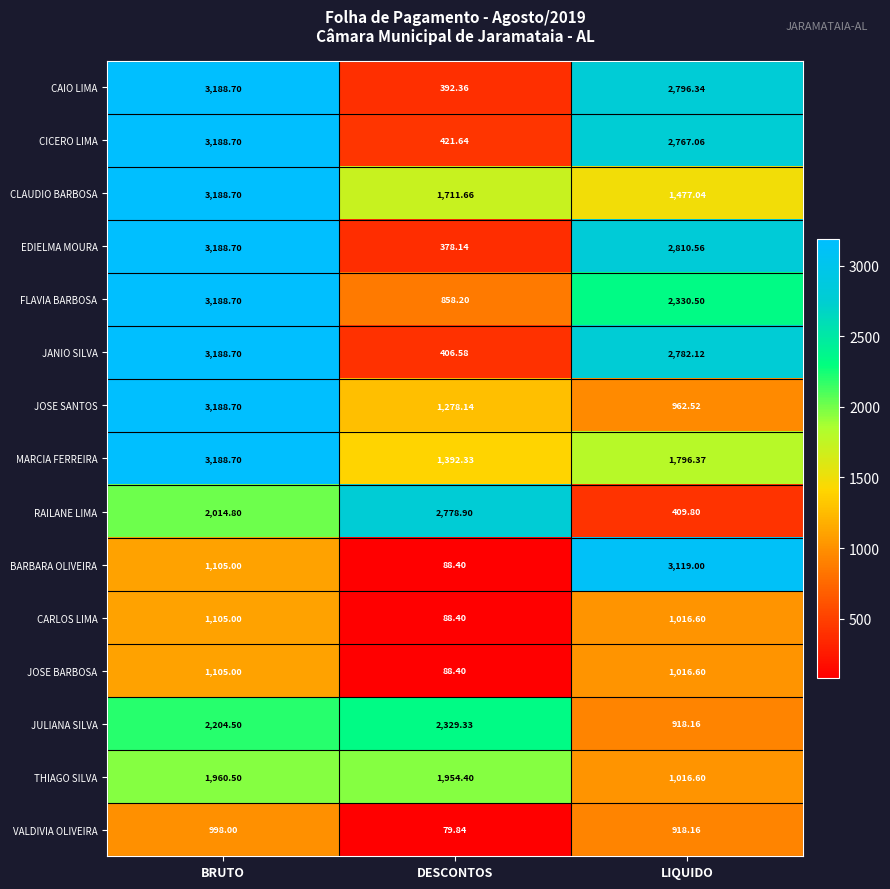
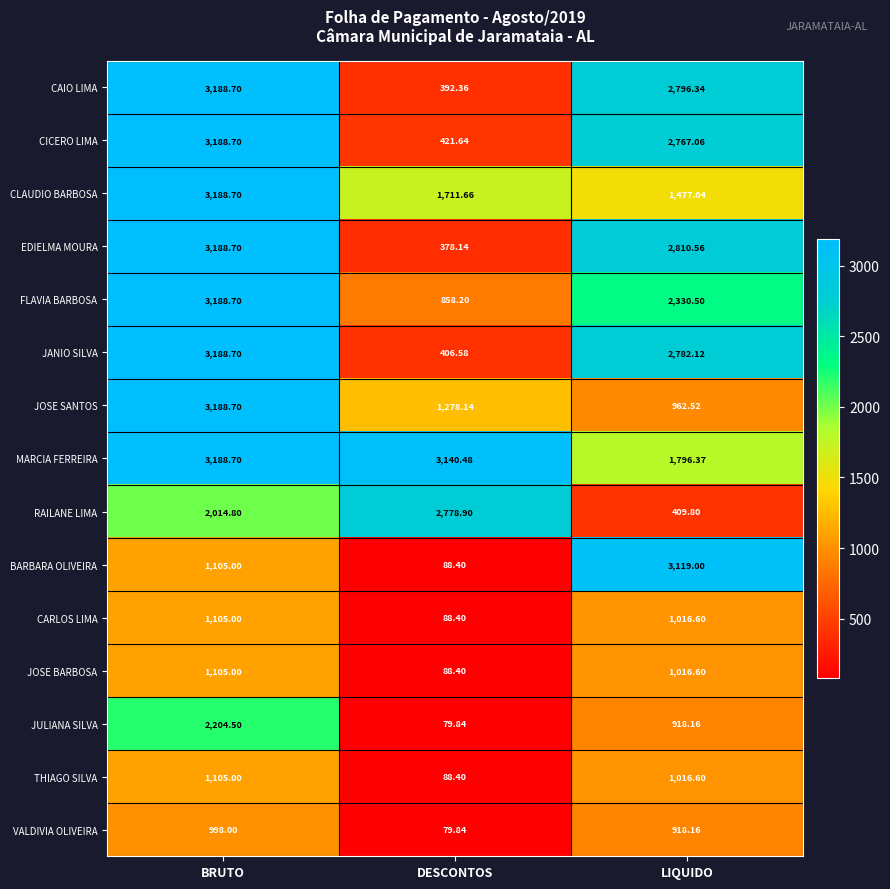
  {
    "CAIO LIMA": {
      "BRUTO": "3,188.70",
      "DESCONTOS": "392.36",
      "LIQUIDO": "2,796.34"
    },
    "CICERO LIMA": {
      "BRUTO": "3,188.70",
      "DESCONTOS": "421.64",
      "LIQUIDO": "2,767.06"
    },
    "CLAUDIO BARBOSA": {
      "BRUTO": "3,188.70",
      "DESCONTOS": "1,711.66",
      "LIQUIDO": "1,477.04"
    },
    "EDIELMA MOURA": {
      "BRUTO": "3,188.70",
      "DESCONTOS": "378.14",
      "LIQUIDO": "2,810.56"
    },
    "FLAVIA BARBOSA": {
      "BRUTO": "3,188.70",
      "DESCONTOS": "858.20",
      "LIQUIDO": "2,330.50"
    },
    "JANIO SILVA": {
      "BRUTO": "3,188.70",
      "DESCONTOS": "406.58",
      "LIQUIDO": "2,782.12"
    },
    "JOSE SANTOS": {
      "BRUTO": "3,188.70",
      "DESCONTOS": "1,278.14",
      "LIQUIDO": "962.52"
    },
    "MARCIA FERREIRA": {
      "BRUTO": "3,188.70",
-     "DESCONTOS": "1,392.33",
+     "DESCONTOS": "3,140.48",
      "LIQUIDO": "1,796.37"
    },
    "RAILANE LIMA": {
      "BRUTO": "2,014.80",
      "DESCONTOS": "2,778.90",
      "LIQUIDO": "409.80"
    },
    "BARBARA OLIVEIRA": {
      "BRUTO": "1,105.00",
      "DESCONTOS": "88.40",
      "LIQUIDO": "3,119.00"
    },
    "CARLOS LIMA": {
      "BRUTO": "1,105.00",
      "DESCONTOS": "88.40",
      "LIQUIDO": "1,016.60"
    },
    "JOSE BARBOSA": {
      "BRUTO": "1,105.00",
      "DESCONTOS": "88.40",
      "LIQUIDO": "1,016.60"
    },
    "JULIANA SILVA": {
      "BRUTO": "2,204.50",
-     "DESCONTOS": "2,329.33",
+     "DESCONTOS": "79.84",
      "LIQUIDO": "918.16"
    },
    "THIAGO SILVA": {
-     "BRUTO": "1,960.50",
-     "DESCONTOS": "1,954.40",
+     "BRUTO": "1,105.00",
+     "DESCONTOS": "88.40",
      "LIQUIDO": "1,016.60"
    },
    "VALDIVIA OLIVEIRA": {
      "BRUTO": "998.00",
      "DESCONTOS": "79.84",
      "LIQUIDO": "918.16"
    }
  }
